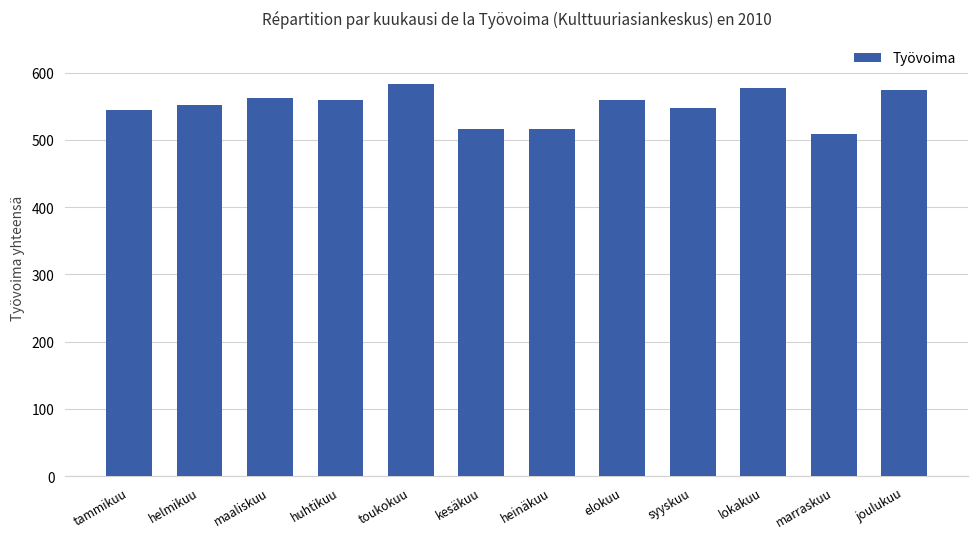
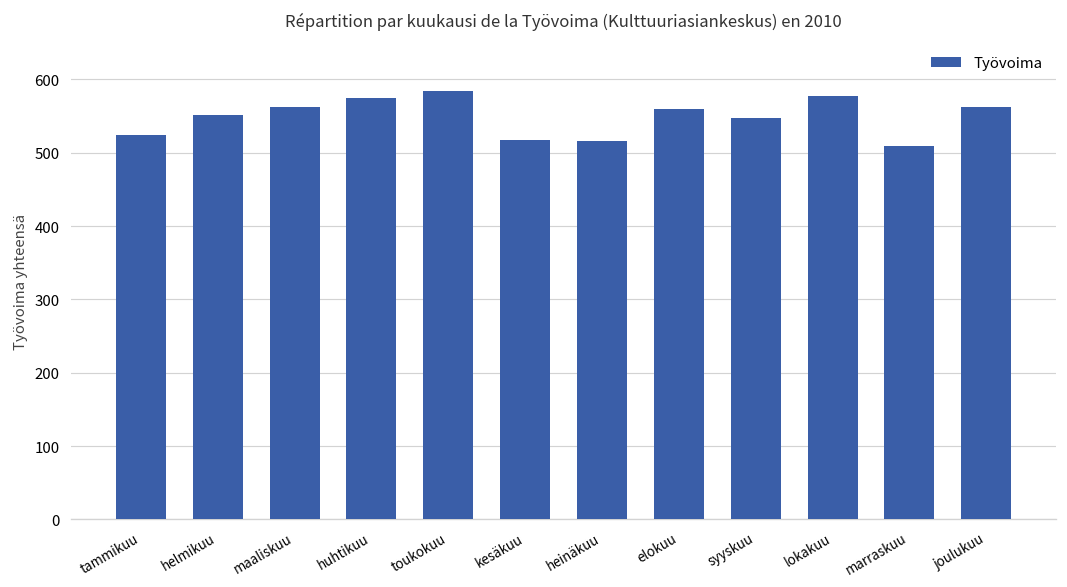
  {
-   "tammikuu": 540,
+   "tammikuu": 520,
    "helmikuu": 550,
    "maaliskuu": 560,
-   "huhtikuu": 560,
+   "huhtikuu": 570,
    "toukokuu": 580,
    "kesäkuu": 520,
    "heinäkuu": 520,
    "elokuu": 560,
    "syyskuu": 550,
    "lokakuu": 580,
    "marraskuu": 510,
-   "joulukuu": 570
+   "joulukuu": 560
  }
